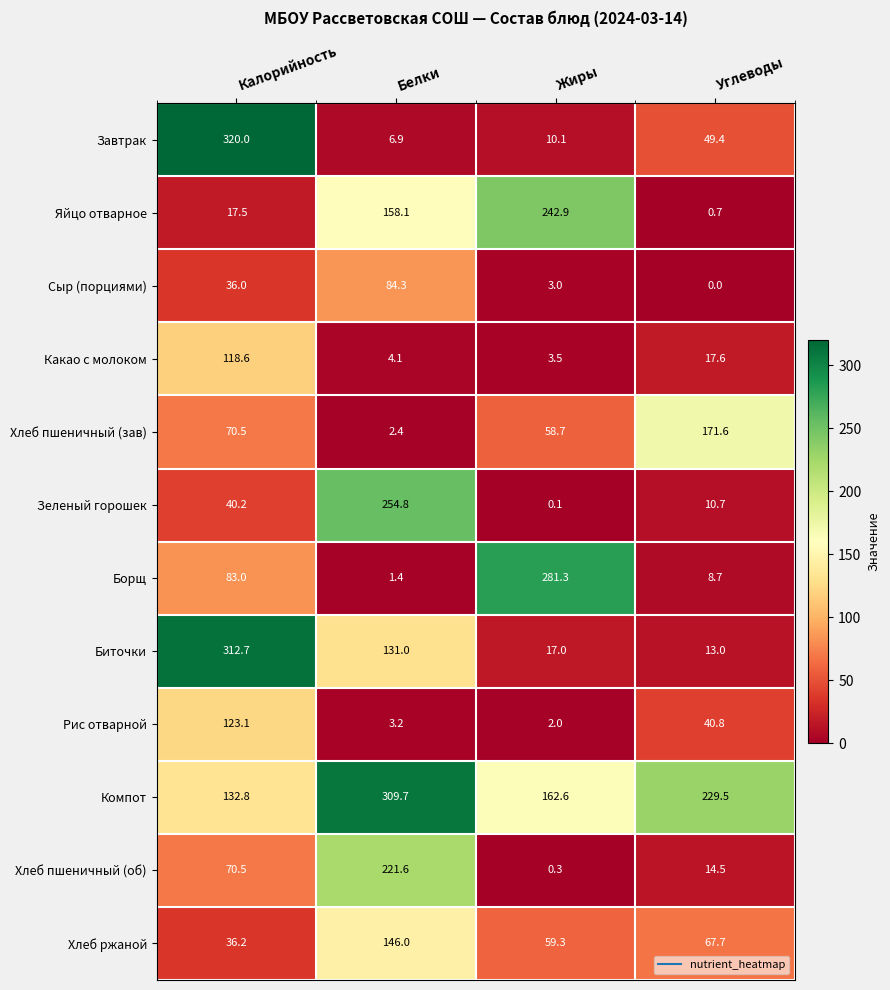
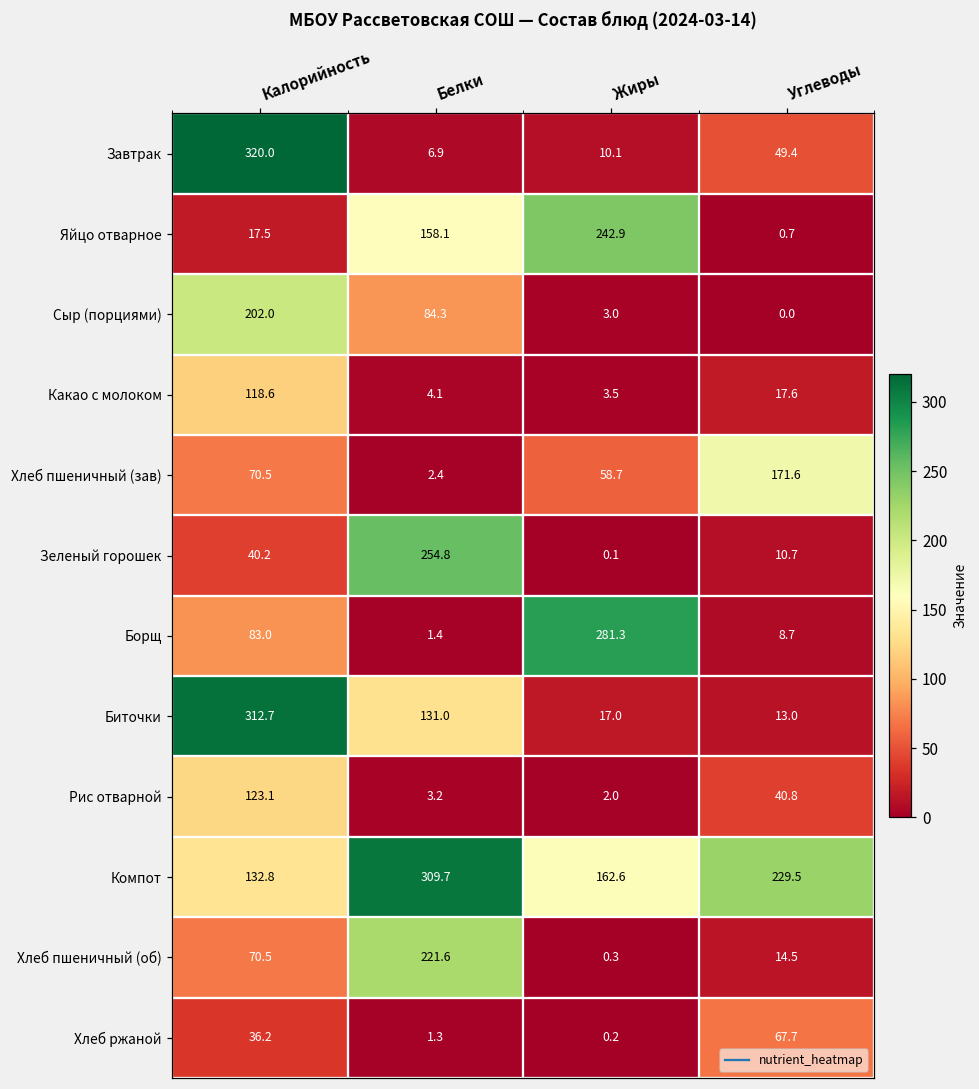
  {
    "Завтрак": {
      "Калорийность": 320.0,
      "Белки": 6.9,
      "Жиры": 10.1,
      "Углеводы": 49.4
    },
    "Яйцо отварное": {
      "Калорийность": 17.5,
      "Белки": 158.1,
      "Жиры": 242.9,
      "Углеводы": 0.7
    },
    "Сыр (порциями)": {
-     "Калорийность": 36.0,
+     "Калорийность": 202.0,
      "Белки": 84.3,
      "Жиры": 3.0,
      "Углеводы": 0.0
    },
    "Какао с молоком": {
      "Калорийность": 118.6,
      "Белки": 4.1,
      "Жиры": 3.5,
      "Углеводы": 17.6
    },
    "Хлеб пшеничный (зав)": {
      "Калорийность": 70.5,
      "Белки": 2.4,
      "Жиры": 58.7,
      "Углеводы": 171.6
    },
    "Зеленый горошек": {
      "Калорийность": 40.2,
      "Белки": 254.8,
      "Жиры": 0.1,
      "Углеводы": 10.7
    },
    "Борщ": {
      "Калорийность": 83.0,
      "Белки": 1.4,
      "Жиры": 281.3,
      "Углеводы": 8.7
    },
    "Биточки": {
      "Калорийность": 312.7,
      "Белки": 131.0,
      "Жиры": 17.0,
      "Углеводы": 13.0
    },
    "Рис отварной": {
      "Калорийность": 123.1,
      "Белки": 3.2,
      "Жиры": 2.0,
      "Углеводы": 40.8
    },
    "Компот": {
      "Калорийность": 132.8,
      "Белки": 309.7,
      "Жиры": 162.6,
      "Углеводы": 229.5
    },
    "Хлеб пшеничный (об)": {
      "Калорийность": 70.5,
      "Белки": 221.6,
      "Жиры": 0.3,
      "Углеводы": 14.5
    },
    "Хлеб ржаной": {
      "Калорийность": 36.2,
-     "Белки": 146.0,
-     "Жиры": 59.3,
+     "Белки": 1.3,
+     "Жиры": 0.2,
      "Углеводы": 67.7
    }
  }
